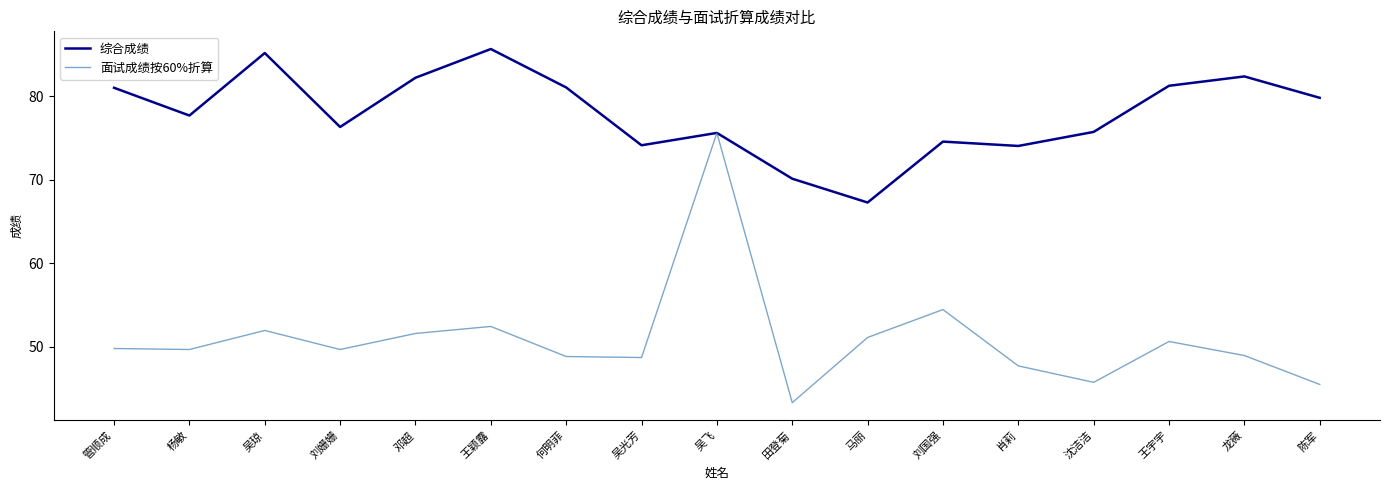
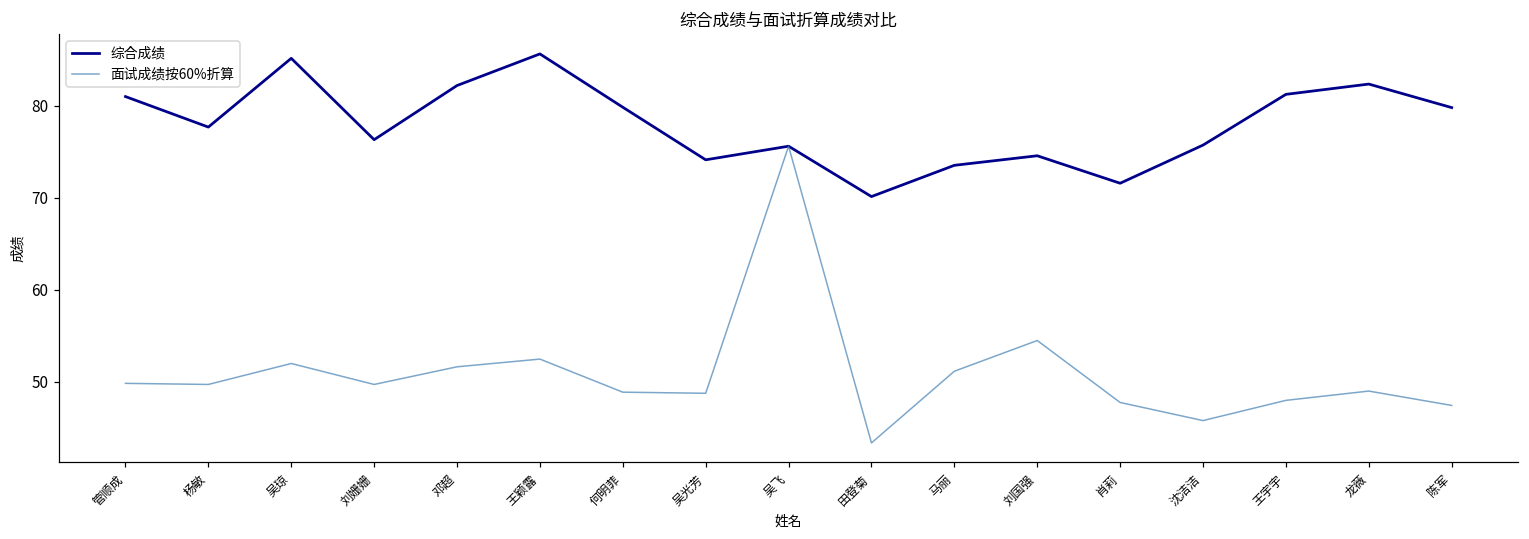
  {
    "综合成绩": {
      "管顺成": 81,
      "杨敏": 78,
      "吴琼": 85,
      "刘姗姗": 76,
      "邓超": 82,
      "王颖露": 86,
-     "何明菲": 81,
+     "何明菲": 80,
      "吴光芳": 74,
      "田登菊": 70,
-     "马丽": 67,
+     "马丽": 74,
      "刘国强": 75,
-     "肖莉": 74,
+     "肖莉": 72,
      "沈洁洁": 76,
      "王宇宇": 81,
      "龙薇": 82,
      "陈军": 80
    },
    "面试成绩按60%折算": {
      "管顺成": 50,
      "杨敏": 50,
      "吴琼": 52,
      "刘姗姗": 50,
      "邓超": 52,
      "王颖露": 52,
      "何明菲": 49,
      "吴光芳": 49,
      "田登菊": 43,
      "马丽": 51,
      "刘国强": 54,
      "肖莉": 48,
      "沈洁洁": 46,
-     "王宇宇": 51,
+     "王宇宇": 48,
      "龙薇": 49,
-     "陈军": 46
+     "陈军": 47
    }
  }
